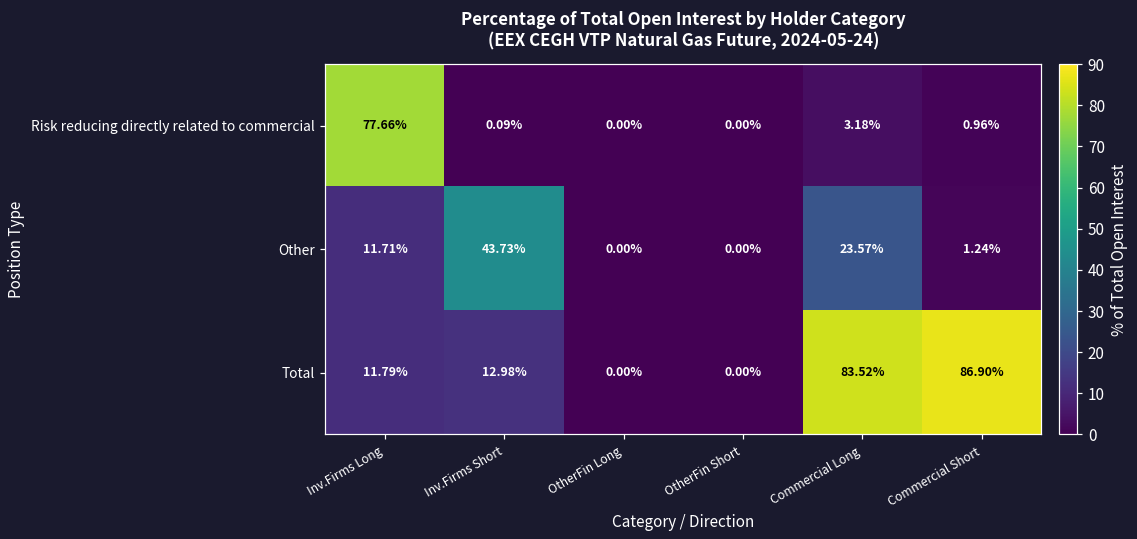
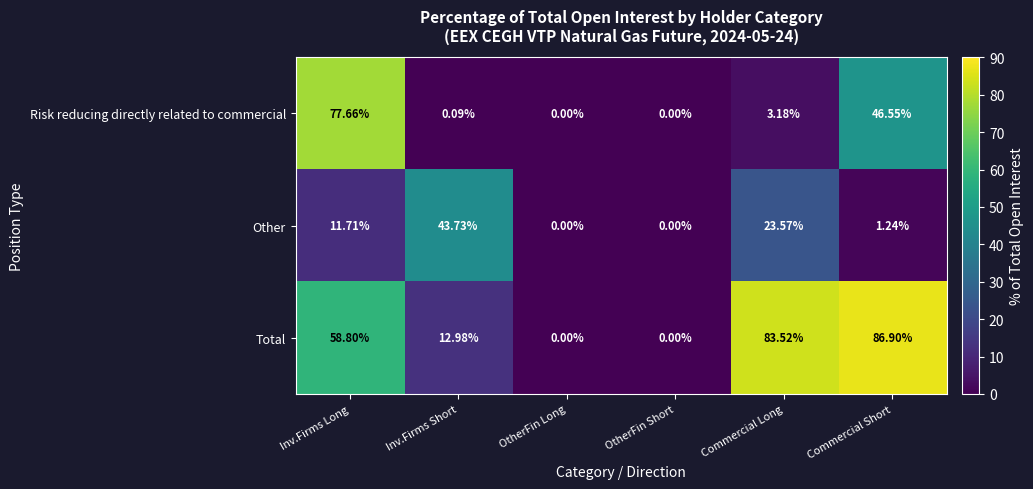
  {
    "Risk reducing directly related to commercial": {
      "Inv.Firms Long": "77.66%",
      "Inv.Firms Short": "0.09%",
      "OtherFin Long": "0.00%",
      "OtherFin Short": "0.00%",
      "Commercial Long": "3.18%",
-     "Commercial Short": "0.96%"
+     "Commercial Short": "46.55%"
    },
    "Other": {
      "Inv.Firms Long": "11.71%",
      "Inv.Firms Short": "43.73%",
      "OtherFin Long": "0.00%",
      "OtherFin Short": "0.00%",
      "Commercial Long": "23.57%",
      "Commercial Short": "1.24%"
    },
    "Total": {
-     "Inv.Firms Long": "11.79%",
+     "Inv.Firms Long": "58.80%",
      "Inv.Firms Short": "12.98%",
      "OtherFin Long": "0.00%",
      "OtherFin Short": "0.00%",
      "Commercial Long": "83.52%",
      "Commercial Short": "86.90%"
    }
  }
